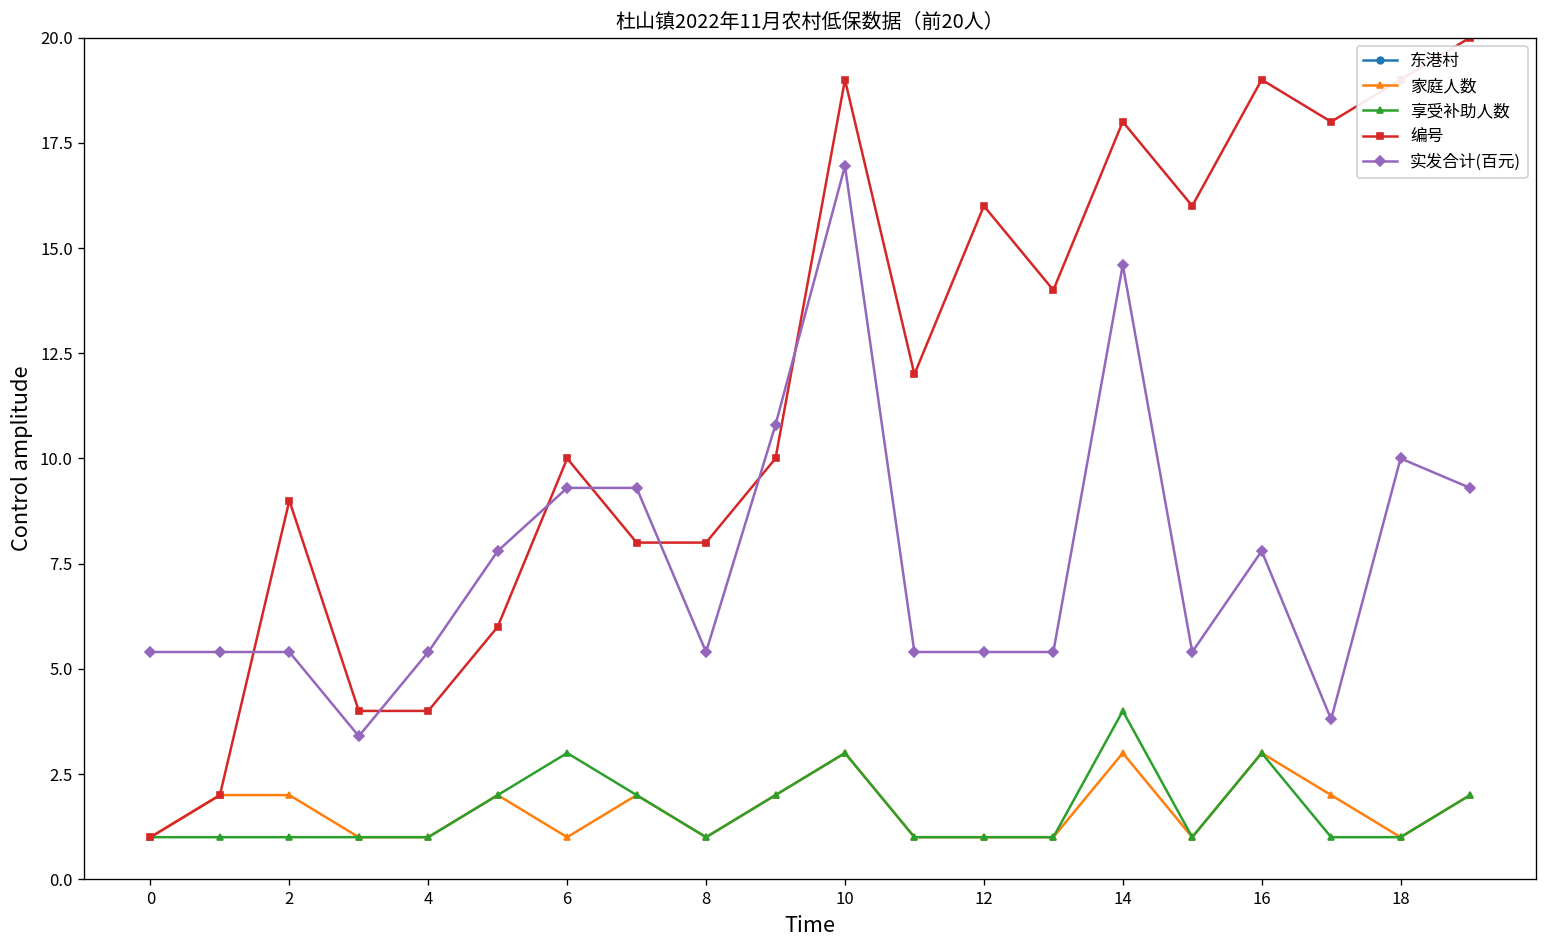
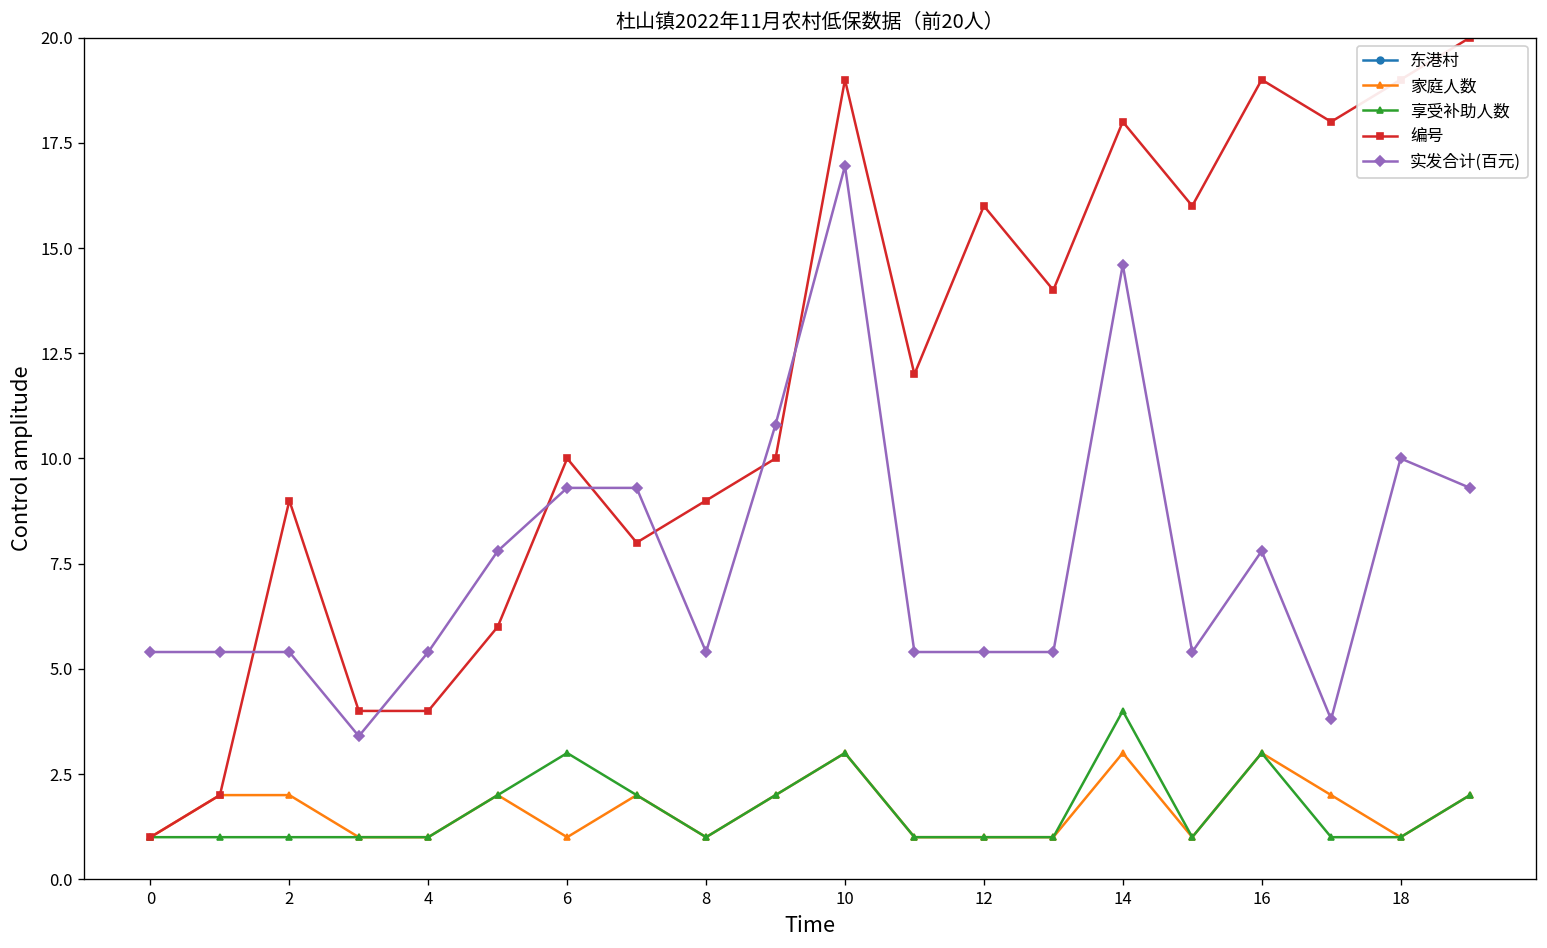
  {
    "家庭人数": {
      "2": 2,
      "6": 1,
      "14": 3
    },
    "享受补助人数": {
      "2": 1,
      "6": 3,
      "14": 4
    },
    "编号": {
      "2": 9,
      "4": 4,
      "6": 10,
-     "8": 8,
+     "8": 9,
      "10": 19,
      "12": 16,
      "14": 18,
      "16": 19
    },
    "实发合计(百元)": {
      "0": 5.4,
      "2": 5.4,
      "4": 5.4,
      "6": 9.3,
      "8": 5.4,
      "10": 17,
      "12": 5.4,
      "14": 14.6,
      "16": 7.8,
      "18": 10
    }
  }
